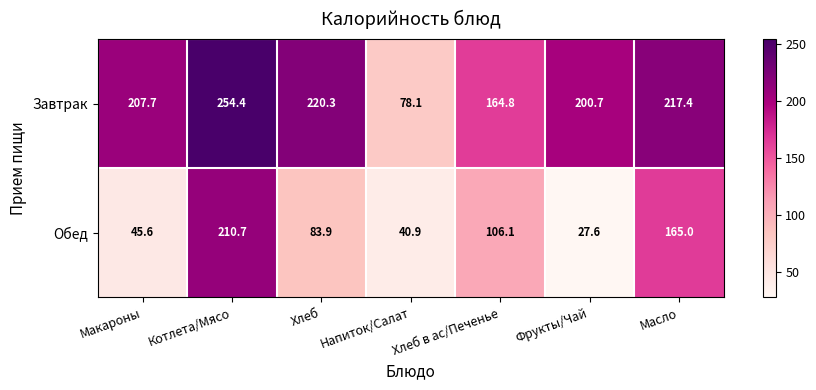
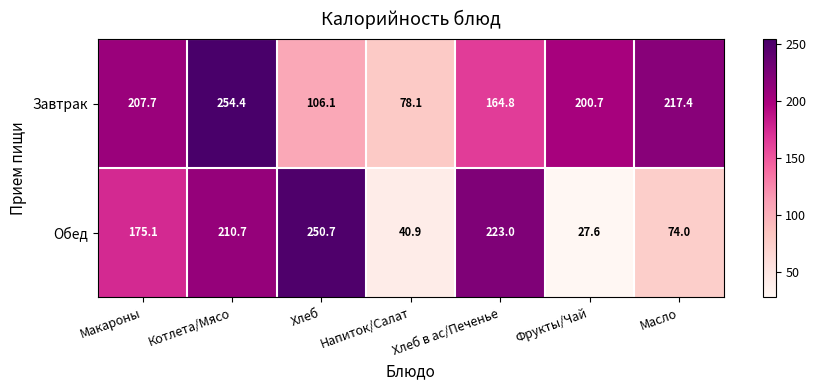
  {
    "Завтрак": {
      "Макароны": 207.7,
      "Котлета/Мясо": 254.4,
-     "Хлеб": 220.3,
+     "Хлеб": 106.1,
      "Напиток/Салат": 78.1,
      "Хлеб в ас/Печенье": 164.8,
      "Фрукты/Чай": 200.7,
      "Масло": 217.4
    },
    "Обед": {
-     "Макароны": 45.6,
+     "Макароны": 175.1,
      "Котлета/Мясо": 210.7,
-     "Хлеб": 83.9,
+     "Хлеб": 250.7,
      "Напиток/Салат": 40.9,
-     "Хлеб в ас/Печенье": 106.1,
+     "Хлеб в ас/Печенье": 223.0,
      "Фрукты/Чай": 27.6,
-     "Масло": 165.0
+     "Масло": 74.0
    }
  }
